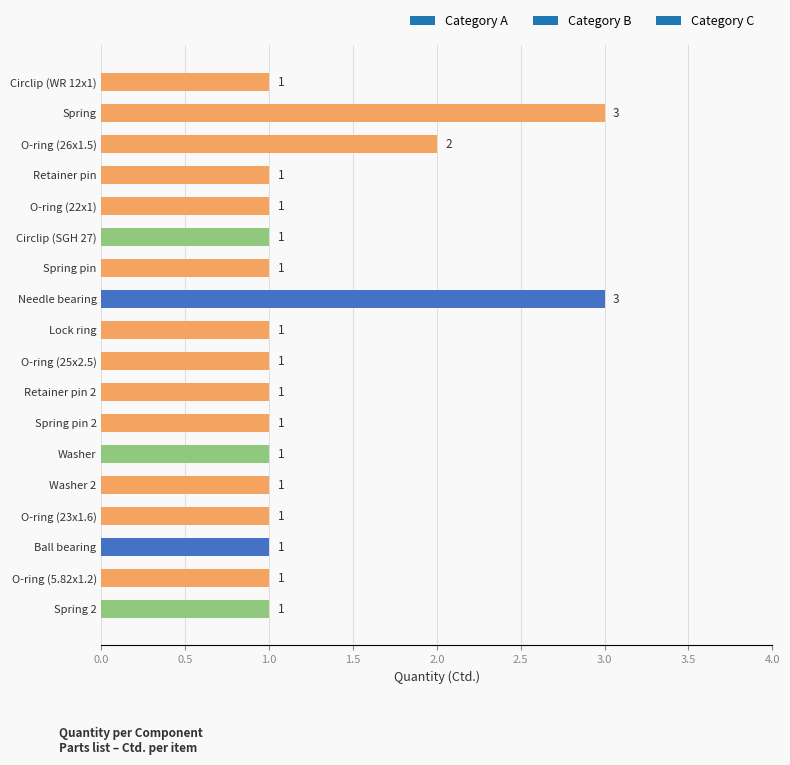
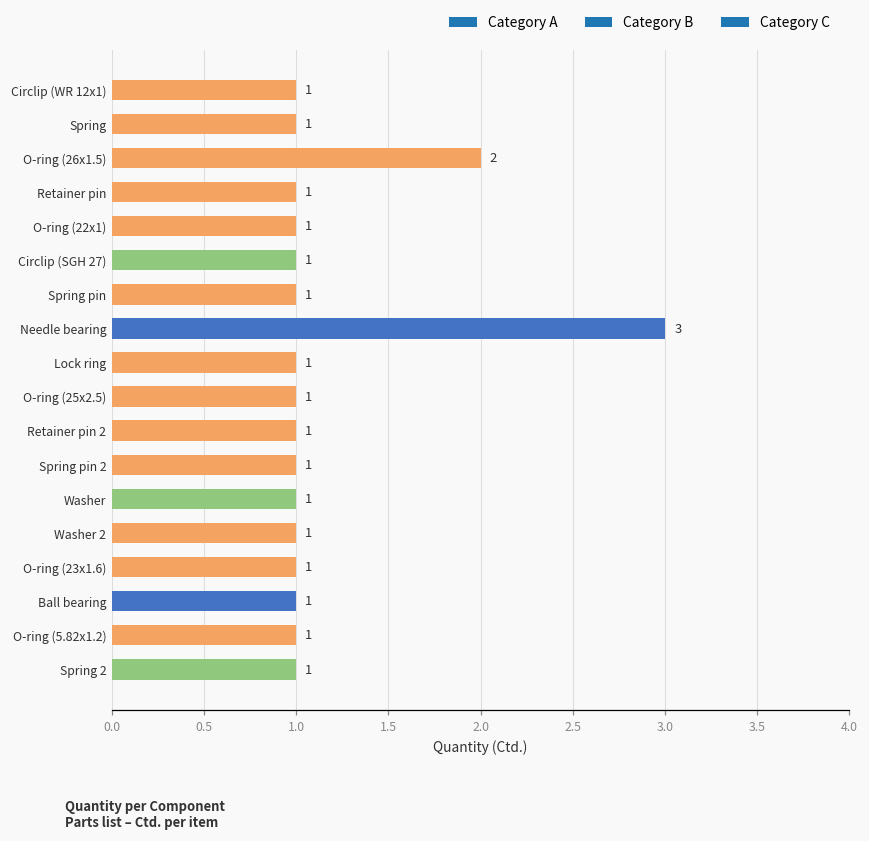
  {
    "Circlip (WR 12x1)": 1,
-   "Spring": 3,
+   "Spring": 1,
    "O-ring (26x1.5)": 2,
    "Retainer pin": 1,
    "O-ring (22x1)": 1,
    "Circlip (SGH 27)": 1,
    "Spring pin": 1,
    "Needle bearing": 3,
    "Lock ring": 1,
    "O-ring (25x2.5)": 1,
    "Retainer pin 2": 1,
    "Spring pin 2": 1,
    "Washer": 1,
    "Washer 2": 1,
    "O-ring (23x1.6)": 1,
    "Ball bearing": 1,
    "O-ring (5.82x1.2)": 1,
    "Spring 2": 1
  }
